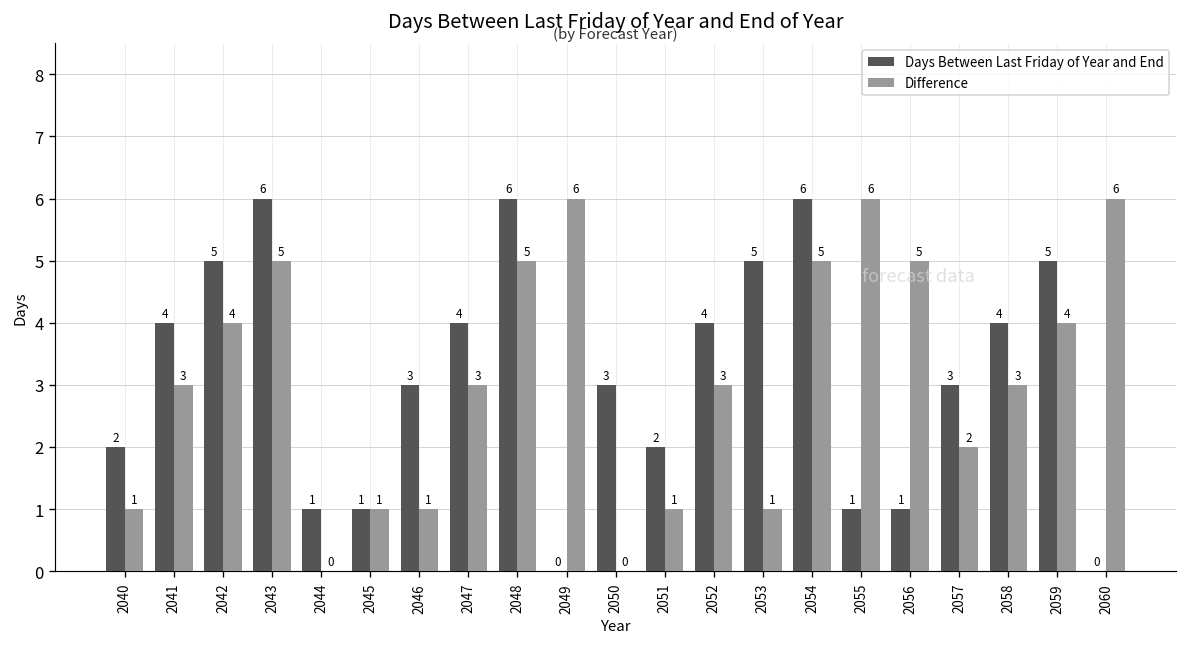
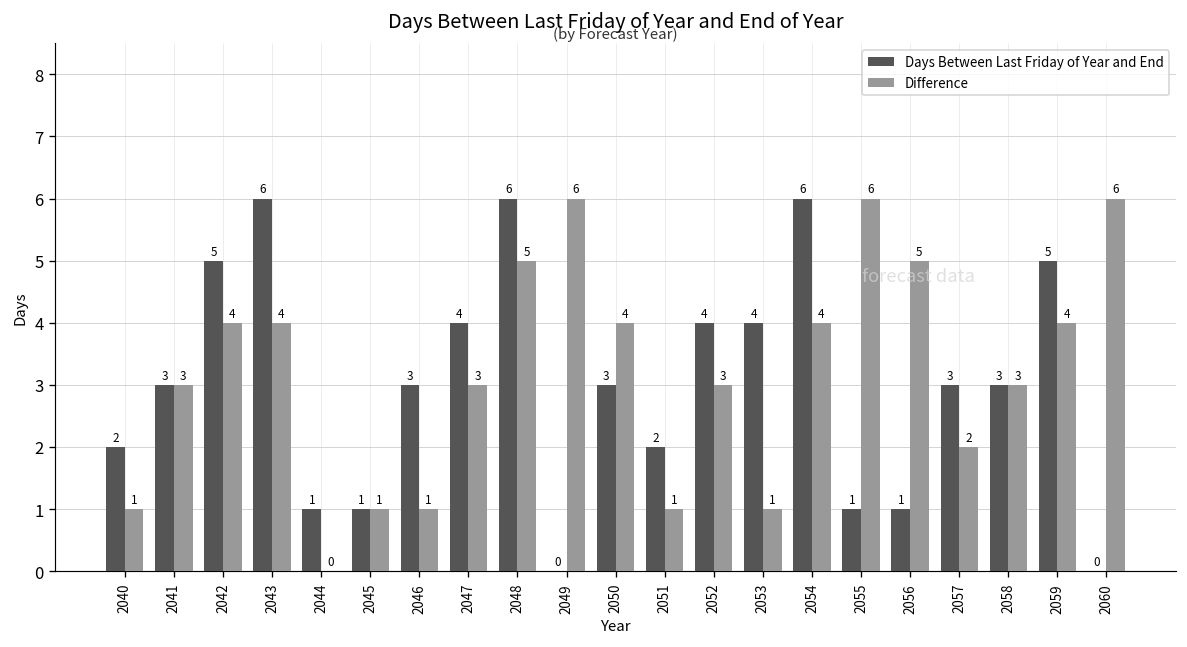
  {
    "Days Between Last Friday of Year and End": {
      "2040": 2,
-     "2041": 4,
+     "2041": 3,
      "2042": 5,
      "2043": 6,
      "2044": 1,
      "2045": 1,
      "2046": 3,
      "2047": 4,
      "2048": 6,
      "2049": 0,
      "2050": 3,
      "2051": 2,
      "2052": 4,
-     "2053": 5,
+     "2053": 4,
      "2054": 6,
      "2055": 1,
      "2056": 1,
      "2057": 3,
-     "2058": 4,
+     "2058": 3,
      "2059": 5,
      "2060": 0
    },
    "Difference": {
      "2040": 1,
      "2041": 3,
      "2042": 4,
-     "2043": 5,
+     "2043": 4,
      "2044": 0,
      "2045": 1,
      "2046": 1,
      "2047": 3,
      "2048": 5,
      "2049": 6,
-     "2050": 0,
+     "2050": 4,
      "2051": 1,
      "2052": 3,
      "2053": 1,
-     "2054": 5,
+     "2054": 4,
      "2055": 6,
      "2056": 5,
      "2057": 2,
      "2058": 3,
      "2059": 4,
      "2060": 6
    }
  }
